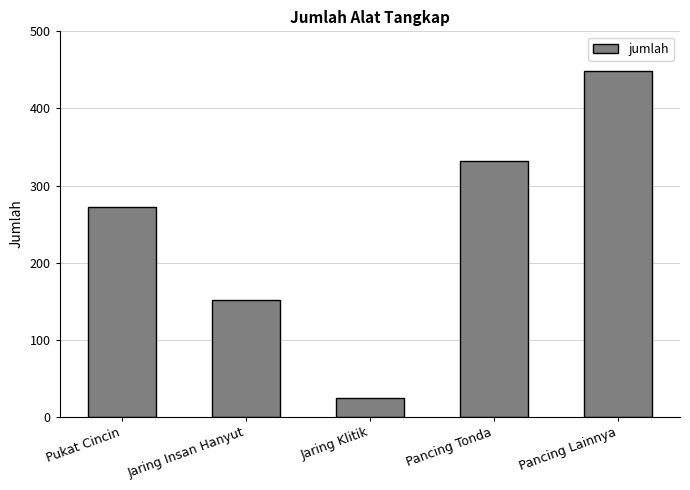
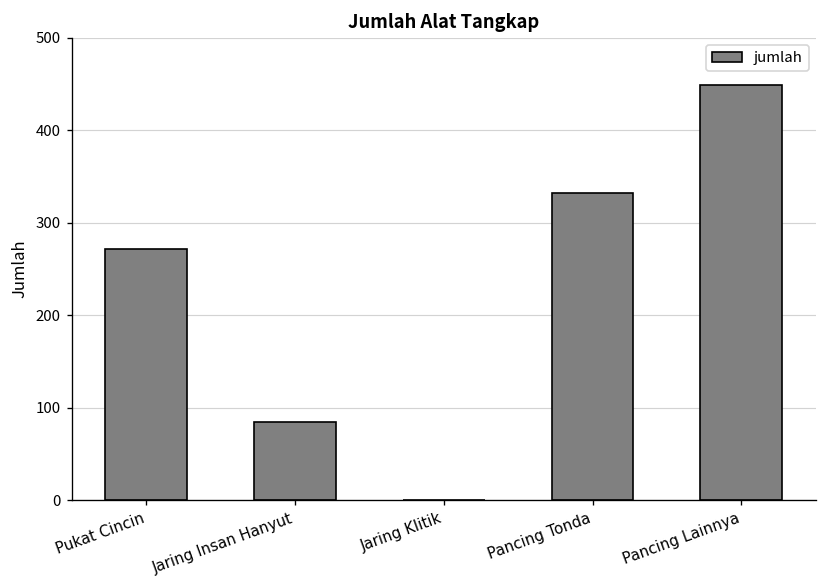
  {
    "Pukat Cincin": 270,
-   "Jaring Insan Hanyut": 150,
-   "Jaring Klitik": 20,
+   "Jaring Insan Hanyut": 90,
+   "Jaring Klitik": 0,
    "Pancing Tonda": 330,
    "Pancing Lainnya": 450
  }
